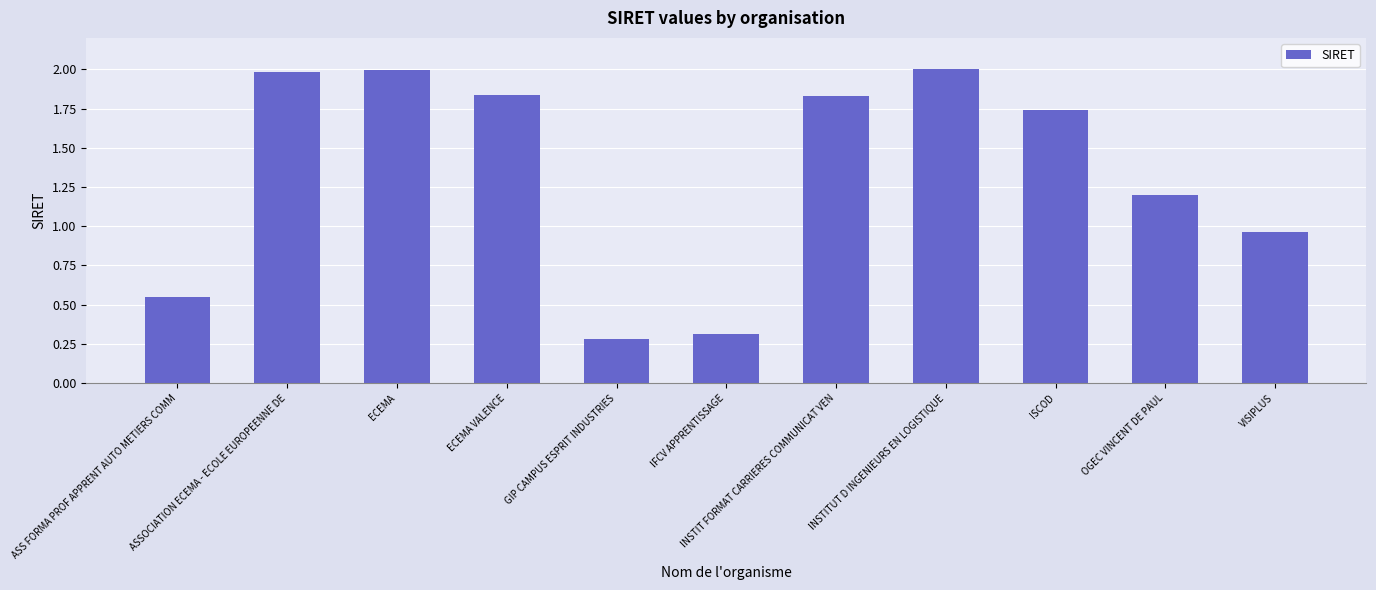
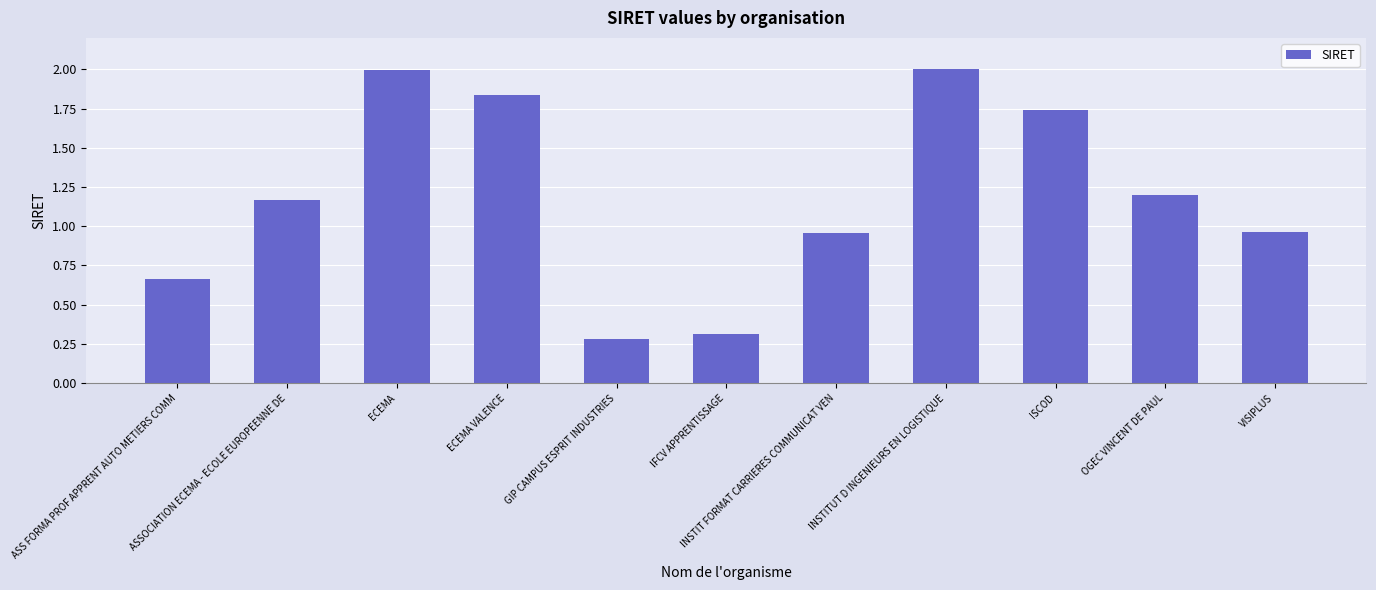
  {
-   "ASS FORMA PROF APPRENT AUTO METIERS COMM": 0.55,
-   "ASSOCIATION ECEMA - ECOLE EUROPEENNE DE": 1.98,
+   "ASS FORMA PROF APPRENT AUTO METIERS COMM": 0.66,
+   "ASSOCIATION ECEMA - ECOLE EUROPEENNE DE": 1.17,
    "ECEMA": 1.99,
    "ECEMA VALENCE": 1.83,
    "GIP CAMPUS ESPRIT INDUSTRIES": 0.28,
    "IFCV APPRENTISSAGE": 0.32,
-   "INSTIT FORMAT CARRIERES COMMUNICAT VEN": 1.83,
+   "INSTIT FORMAT CARRIERES COMMUNICAT VEN": 0.96,
    "INSTITUT D INGENIEURS EN LOGISTIQUE": 2.00,
    "ISCOD": 1.74,
    "OGEC VINCENT DE PAUL": 1.20,
    "VISIPLUS": 0.96
  }
